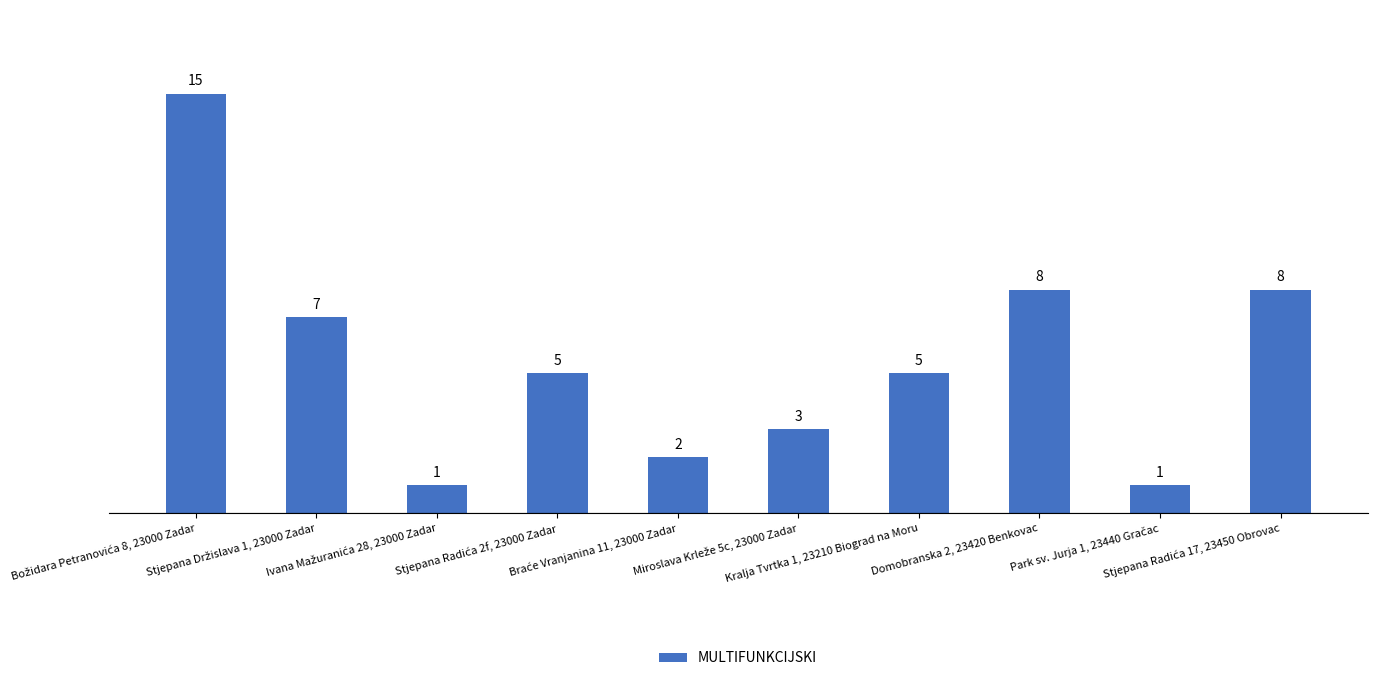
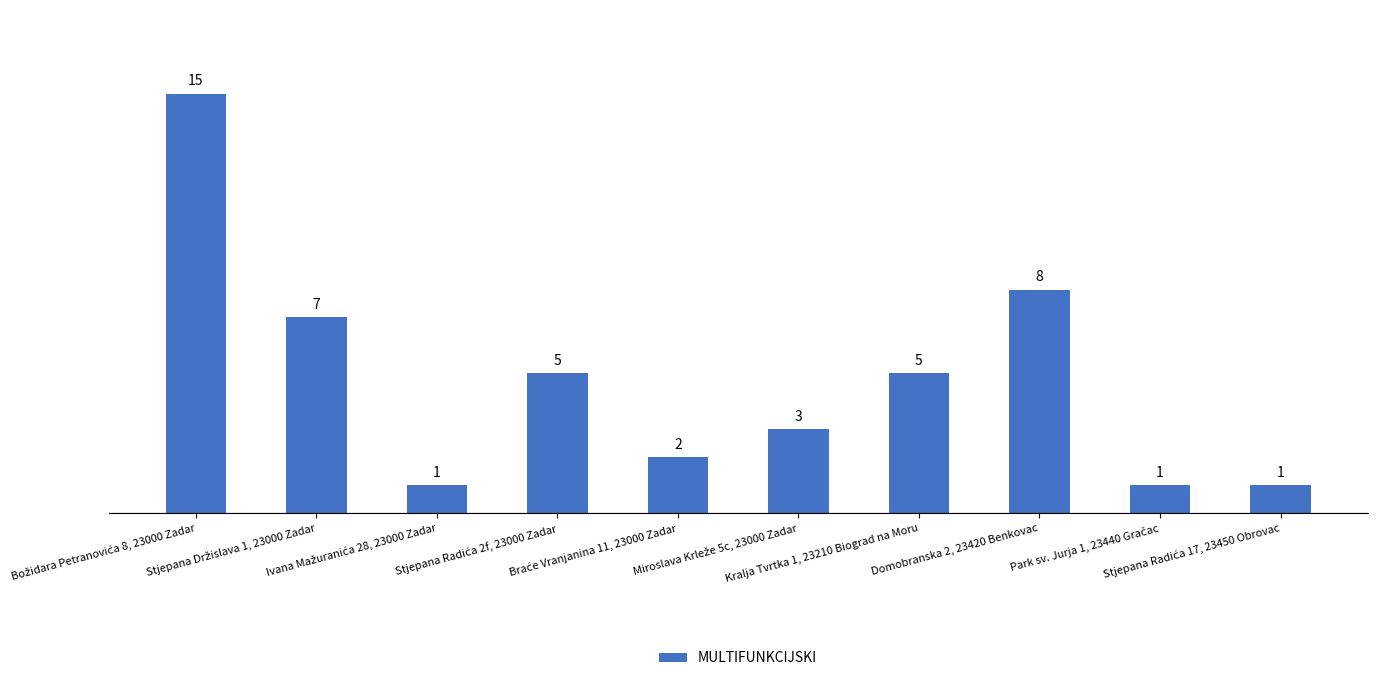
  {
    "Božidara Petranovića 8, 23000 Zadar": 15,
    "Stjepana Držislava 1, 23000 Zadar": 7,
    "Ivana Mažuranića 28, 23000 Zadar": 1,
    "Stjepana Radića 2f, 23000 Zadar": 5,
    "Braće Vranjanina 11, 23000 Zadar": 2,
    "Miroslava Krleže 5c, 23000 Zadar": 3,
    "Kralja Tvrtka 1, 23210 Biograd na Moru": 5,
    "Domobranska 2, 23420 Benkovac": 8,
    "Park sv. Jurja 1, 23440 Gračac": 1,
-   "Stjepana Radića 17, 23450 Obrovac": 8
+   "Stjepana Radića 17, 23450 Obrovac": 1
  }
